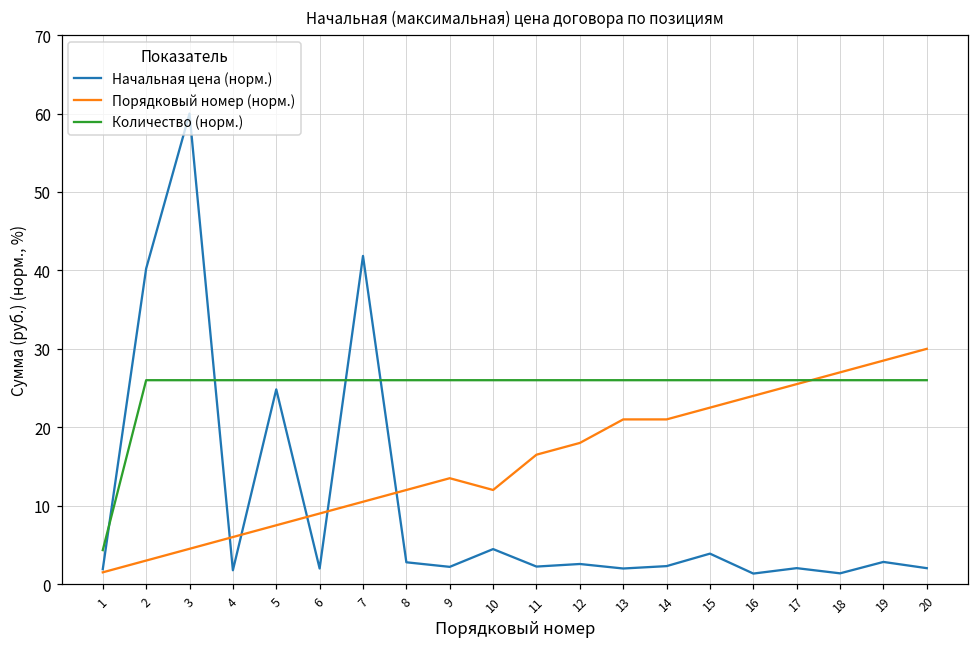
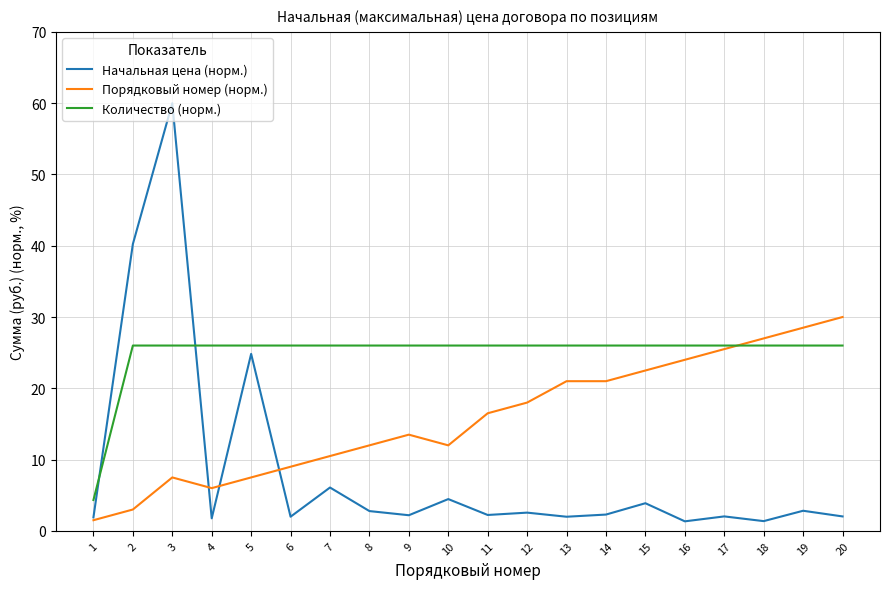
  {
    "Начальная цена (норм.)": {
      "1": 2,
      "2": 40,
      "4": 2,
      "5": 25,
      "6": 2,
-     "7": 42,
+     "7": 6,
      "8": 3,
      "9": 2,
      "10": 4,
      "11": 2,
      "12": 3,
      "13": 2,
      "14": 2,
      "15": 4,
      "16": 1,
      "17": 2,
      "18": 1,
      "19": 3,
      "20": 2
    },
    "Порядковый номер (норм.)": {
      "1": 2,
      "2": 3,
-     "3": 5,
+     "3": 8,
      "4": 6,
      "5": 8,
      "6": 9,
      "7": 11,
      "8": 12,
      "9": 14,
      "10": 12,
      "11": 17,
      "12": 18,
      "13": 21,
      "14": 21,
      "15": 23,
      "16": 24,
      "17": 26,
      "18": 27,
      "19": 29,
      "20": 30
    },
    "Количество (норм.)": {
      "1": 4,
      "2": 26,
      "3": 26,
      "4": 26,
      "5": 26,
      "6": 26,
      "7": 26,
      "8": 26,
      "9": 26,
      "10": 26,
      "11": 26,
      "12": 26,
      "13": 26,
      "14": 26,
      "15": 26,
      "16": 26,
      "17": 26,
      "18": 26,
      "19": 26,
      "20": 26
    }
  }
